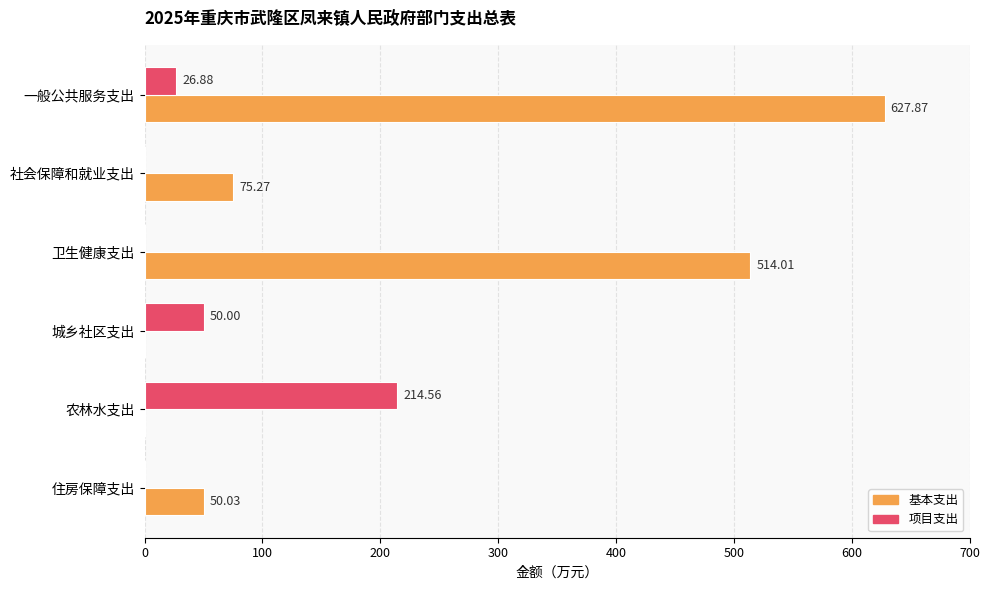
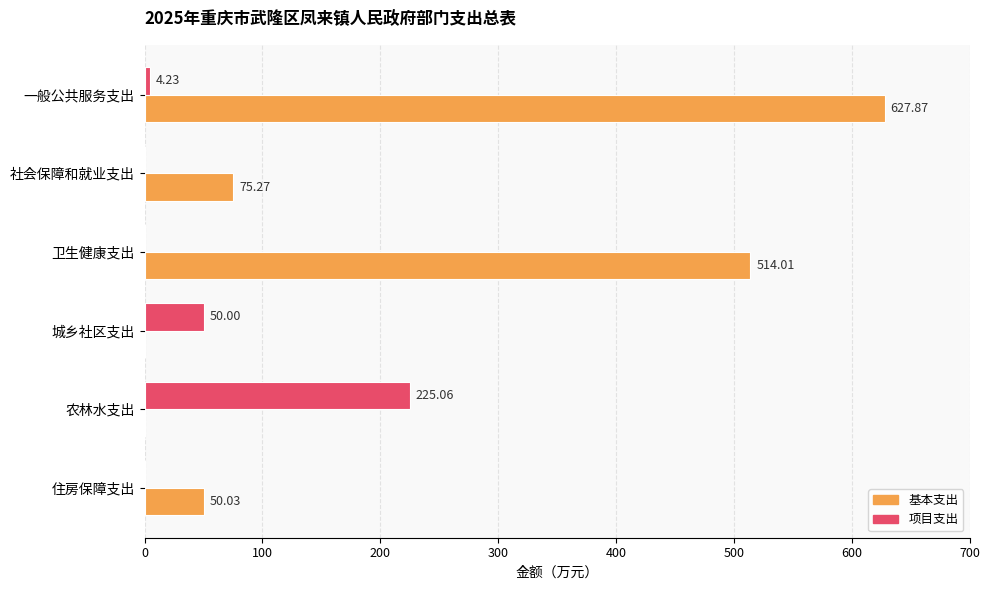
  {
    "基本支出": {
      "一般公共服务支出": 627.87,
      "社会保障和就业支出": 75.27,
      "卫生健康支出": 514.01,
      "住房保障支出": 50.03
    },
    "项目支出": {
-     "一般公共服务支出": 26.88,
+     "一般公共服务支出": 4.23,
      "城乡社区支出": 50.00,
-     "农林水支出": 214.56
+     "农林水支出": 225.06
    }
  }
